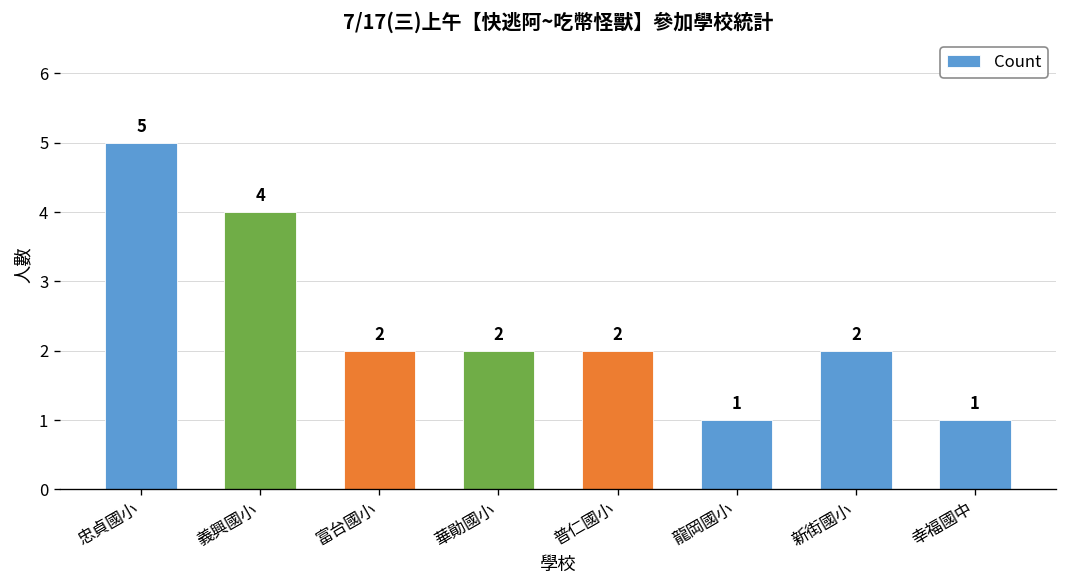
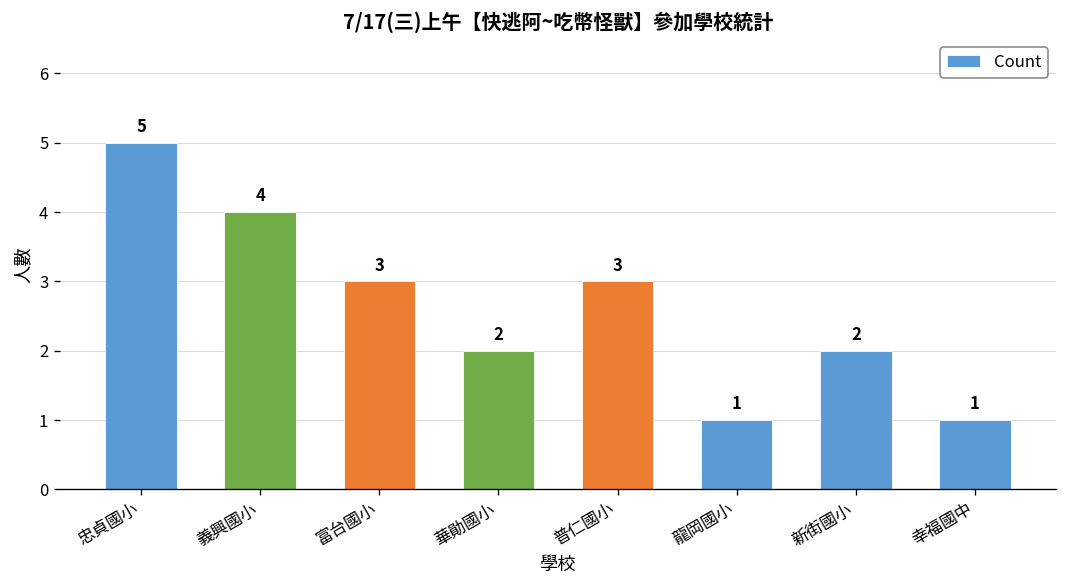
  {
    "忠貞國小": 5,
    "義興國小": 4,
-   "富台國小": 2,
+   "富台國小": 3,
    "華勛國小": 2,
-   "普仁國小": 2,
+   "普仁國小": 3,
    "龍岡國小": 1,
    "新街國小": 2,
    "幸福國中": 1
  }
